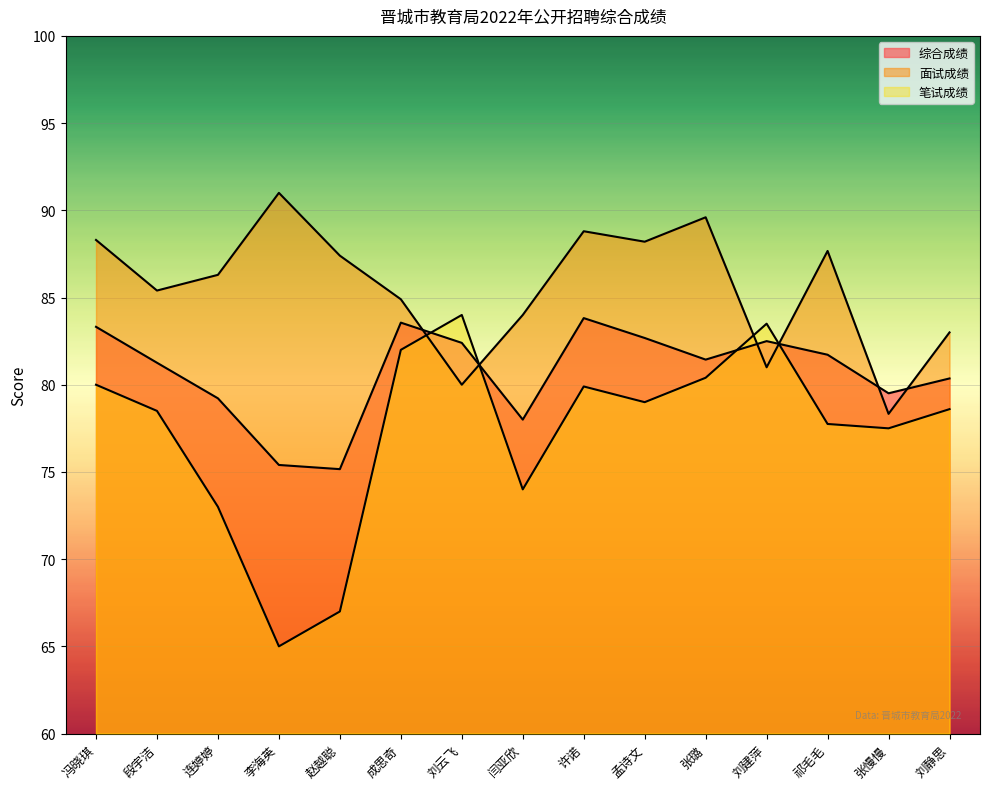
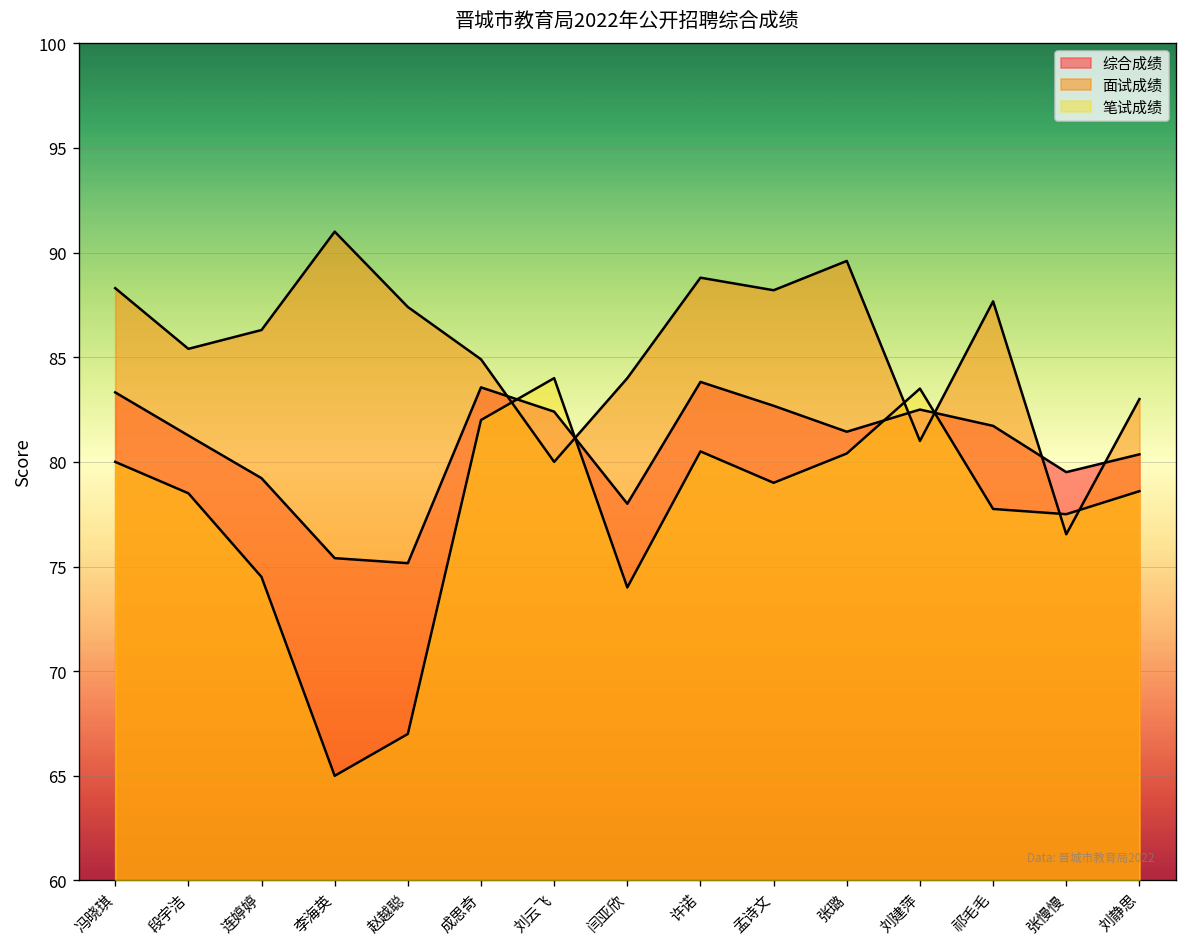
  {
    "综合成绩": {
      "冯晓琪": 83.3,
      "段宇洁": 81.3,
      "连婷婷": 79.2,
      "李海英": 75.4,
      "赵越聪": 75.2,
      "成思奇": 83.6,
      "刘云飞": 82.4,
      "闫亚欣": 78.0,
      "许诺": 83.8,
      "孟诗文": 82.7,
      "张璐": 81.4,
      "刘建萍": 82.5,
      "祁毛毛": 81.7,
      "张慢慢": 79.5,
      "刘静思": 80.4
    },
    "面试成绩": {
      "冯晓琪": 88.3,
      "段宇洁": 85.4,
      "连婷婷": 86.3,
      "李海英": 91.0,
      "赵越聪": 87.4,
      "成思奇": 84.9,
      "刘云飞": 80.0,
      "闫亚欣": 84.0,
      "许诺": 88.8,
      "孟诗文": 88.2,
      "张璐": 89.6,
      "刘建萍": 81.0,
      "祁毛毛": 87.7,
-     "张慢慢": 78.3,
+     "张慢慢": 76.5,
      "刘静思": 83.0
    },
    "笔试成绩": {
      "冯晓琪": 80.0,
      "段宇洁": 78.5,
-     "连婷婷": 73.0,
+     "连婷婷": 74.5,
      "李海英": 65.0,
      "赵越聪": 67.0,
      "成思奇": 82.0,
      "刘云飞": 84.0,
      "闫亚欣": 74.0,
-     "许诺": 79.9,
+     "许诺": 80.5,
      "孟诗文": 79.0,
      "张璐": 80.4,
      "刘建萍": 83.5,
      "祁毛毛": 77.8,
      "张慢慢": 77.5,
      "刘静思": 78.6
    }
  }
